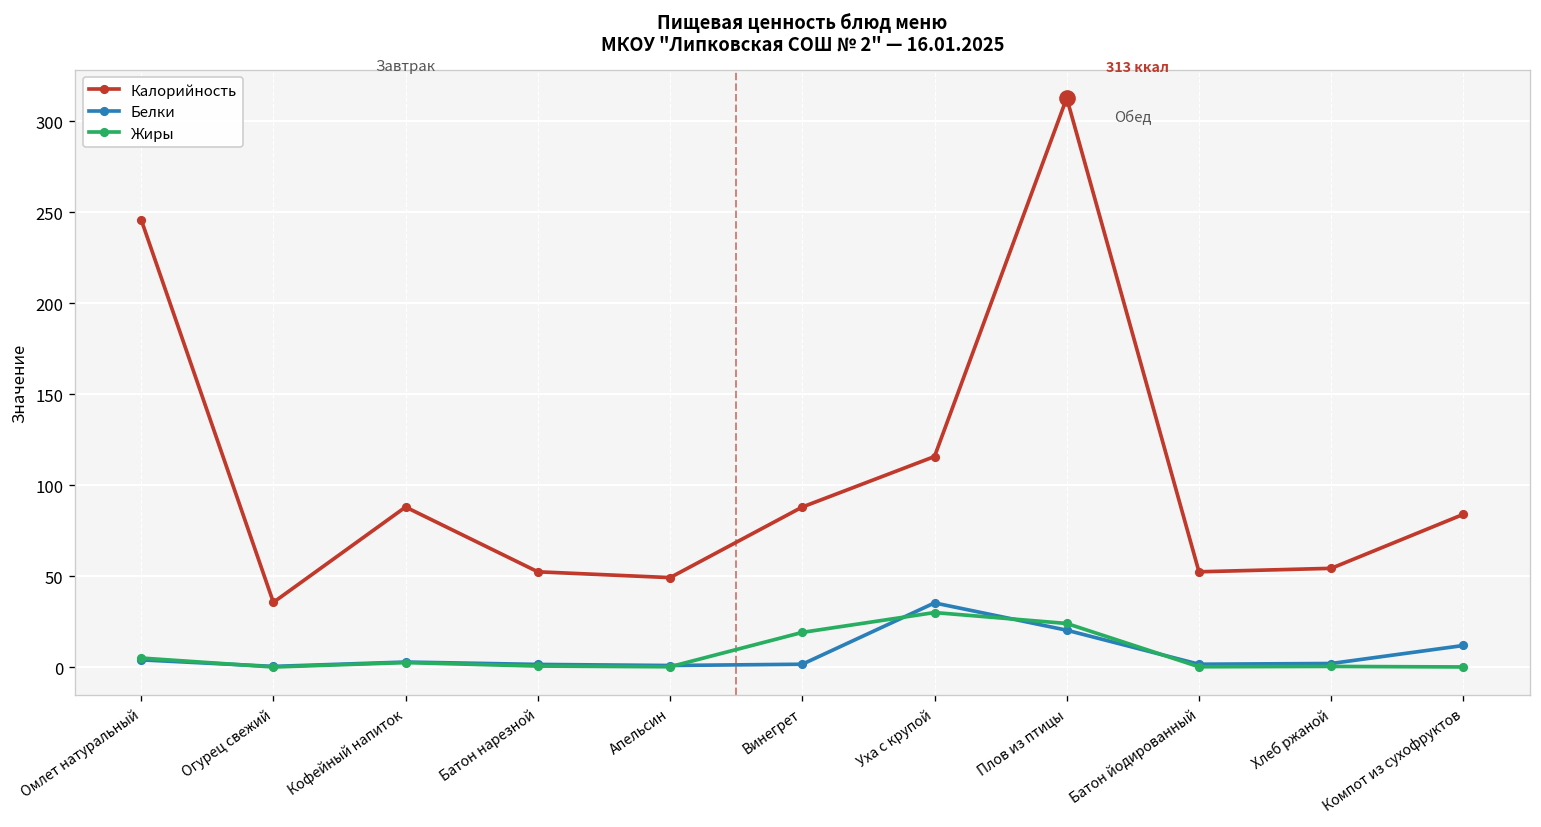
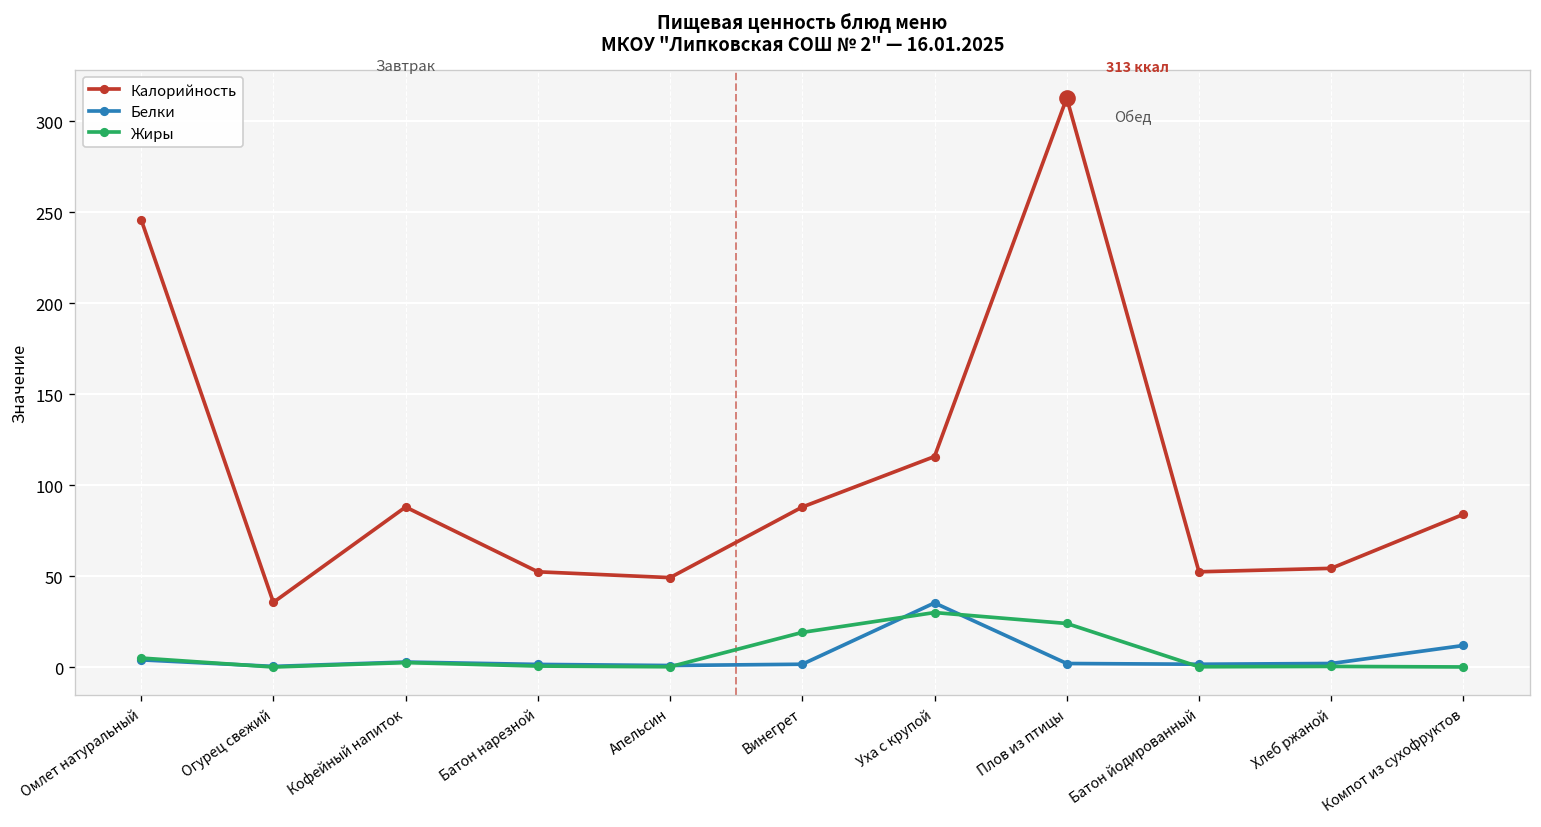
  {
    "Белки": {
      "Винегрет": 2,
      "Уха с крупой": 35,
-     "Плов из птицы": 20,
+     "Плов из птицы": 2,
      "Компот из сухофруктов": 12
    },
    "Жиры": {
      "Винегрет": 19,
      "Уха с крупой": 30,
      "Плов из птицы": 24,
      "Компот из сухофруктов": 0
    }
  }
